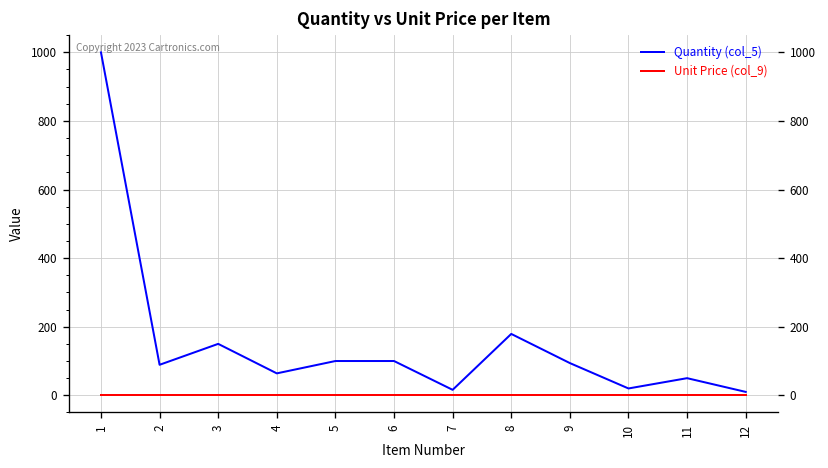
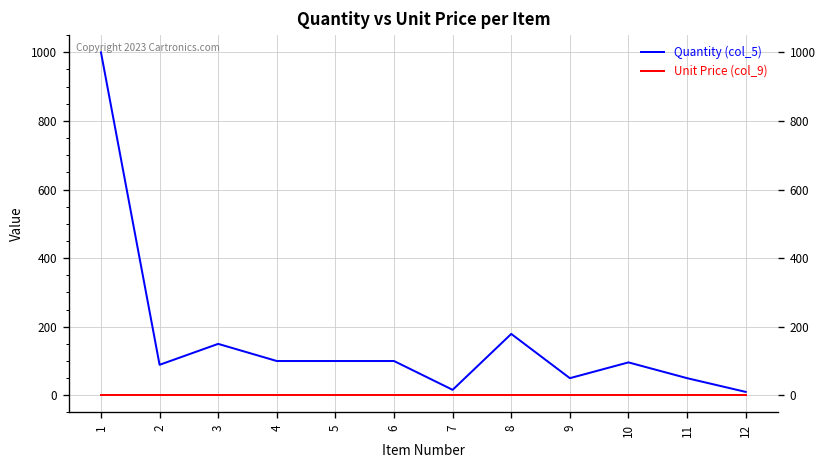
  {
    "Quantity (col_5)": {
      "2": 90,
      "3": 150,
-     "4": 60,
+     "4": 100,
      "5": 100,
      "6": 100,
      "7": 20,
      "8": 180,
-     "9": 90,
-     "10": 20,
+     "9": 50,
+     "10": 100,
      "11": 50,
      "12": 10
    },
    "Unit Price (col_9)": {
      "1": 0,
      "2": 0,
      "3": 0,
      "4": 0,
      "5": 0,
      "6": 0,
      "7": 0,
      "8": 0,
      "9": 0,
      "10": 0,
      "11": 0,
      "12": 0
    }
  }
